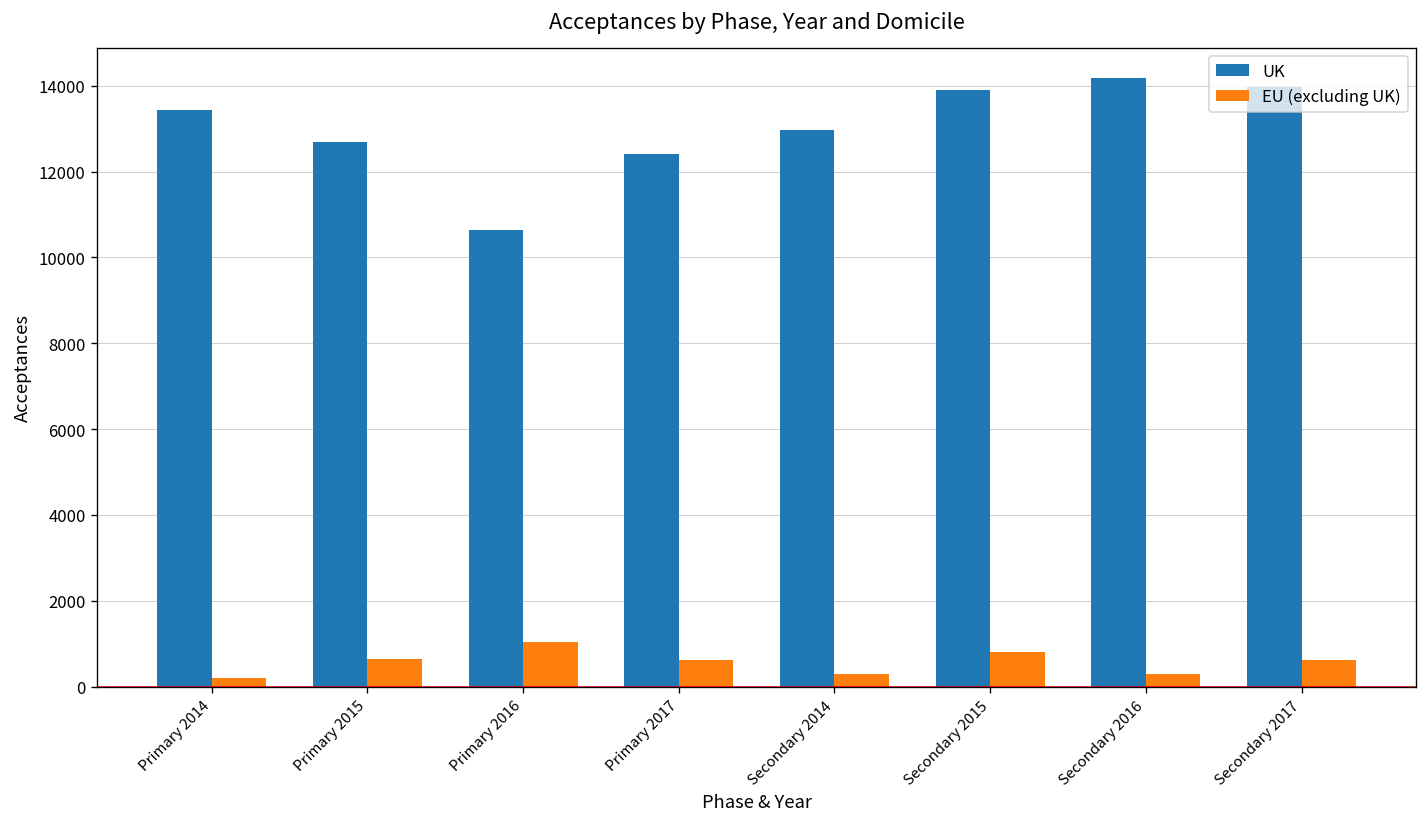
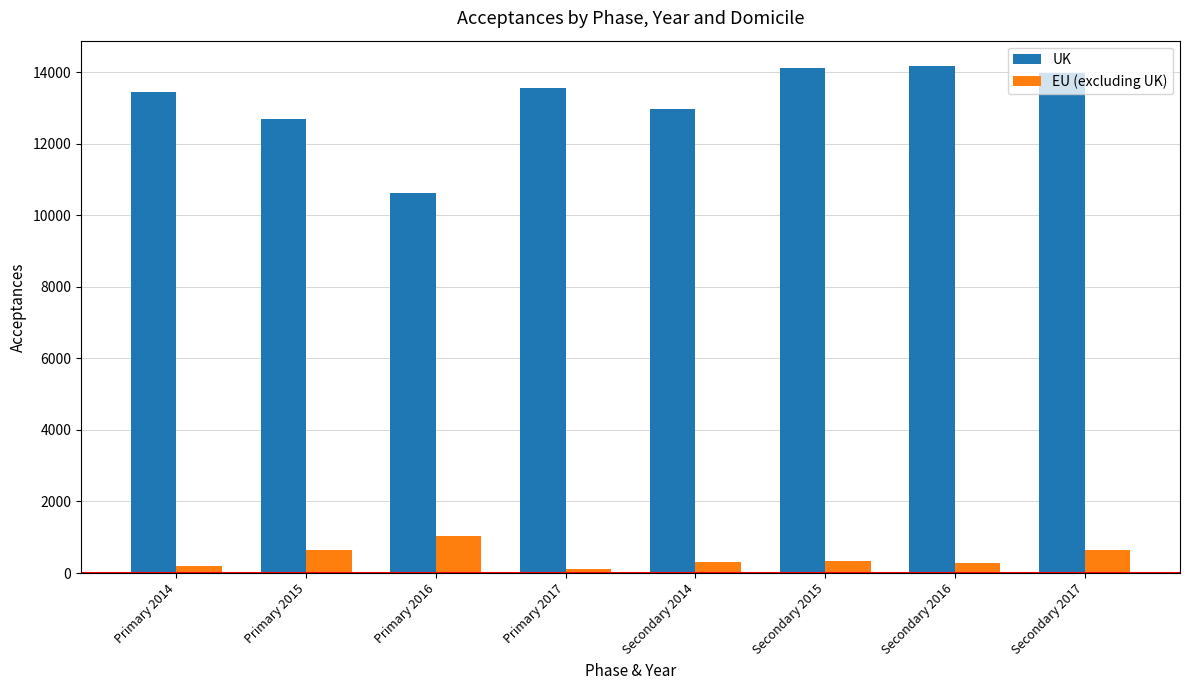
  {
    "UK": {
      "Primary 2014": 13400,
      "Primary 2015": 12700,
      "Primary 2016": 10600,
-     "Primary 2017": 12400,
+     "Primary 2017": 13600,
      "Secondary 2014": 13000,
-     "Secondary 2015": 13900,
+     "Secondary 2015": 14100,
      "Secondary 2016": 14200
    },
    "EU (excluding UK)": {
      "Primary 2014": 200,
      "Primary 2015": 600,
      "Primary 2016": 1000,
-     "Primary 2017": 600,
+     "Primary 2017": 100,
      "Secondary 2014": 300,
-     "Secondary 2015": 800,
+     "Secondary 2015": 300,
      "Secondary 2016": 300,
      "Secondary 2017": 600
    }
  }
